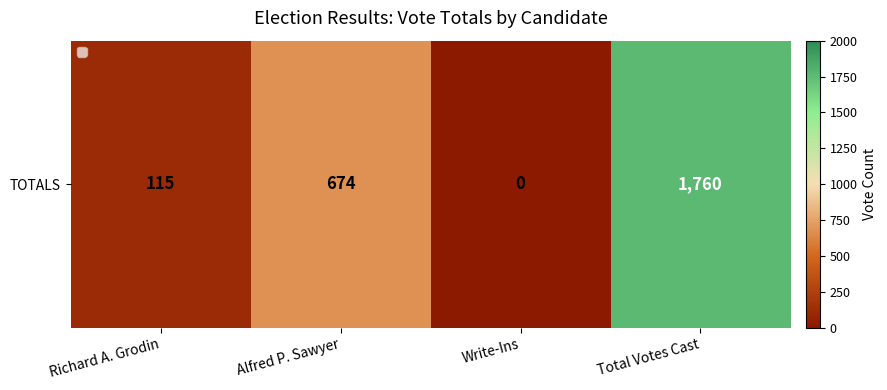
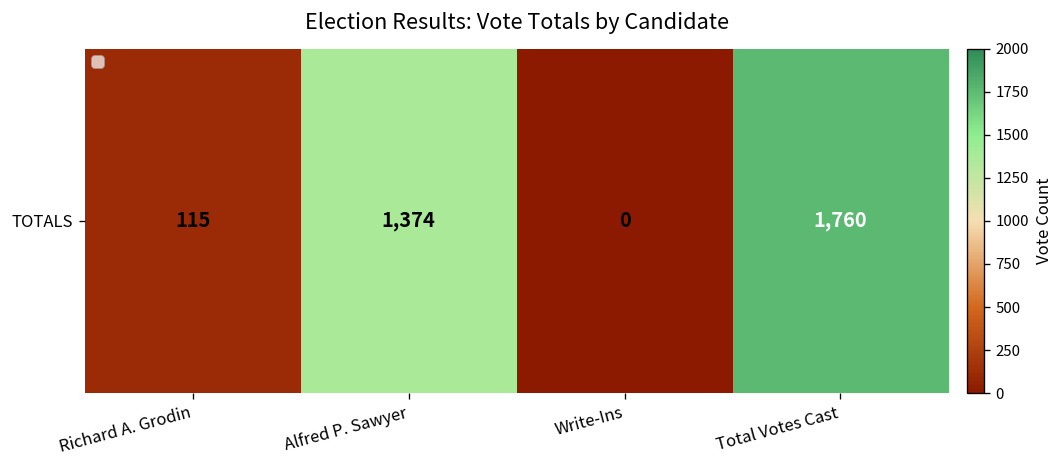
  {
    "TOTALS": {
      "Richard A. Grodin": "115",
-     "Alfred P. Sawyer": "674",
+     "Alfred P. Sawyer": "1,374",
      "Write-Ins": "0",
      "Total Votes Cast": "1,760"
    }
  }
